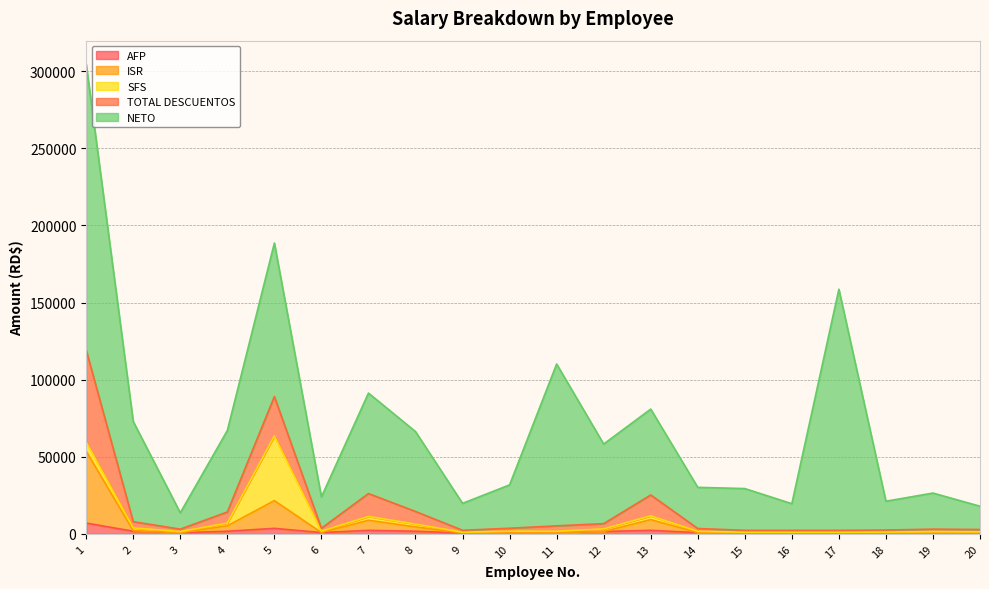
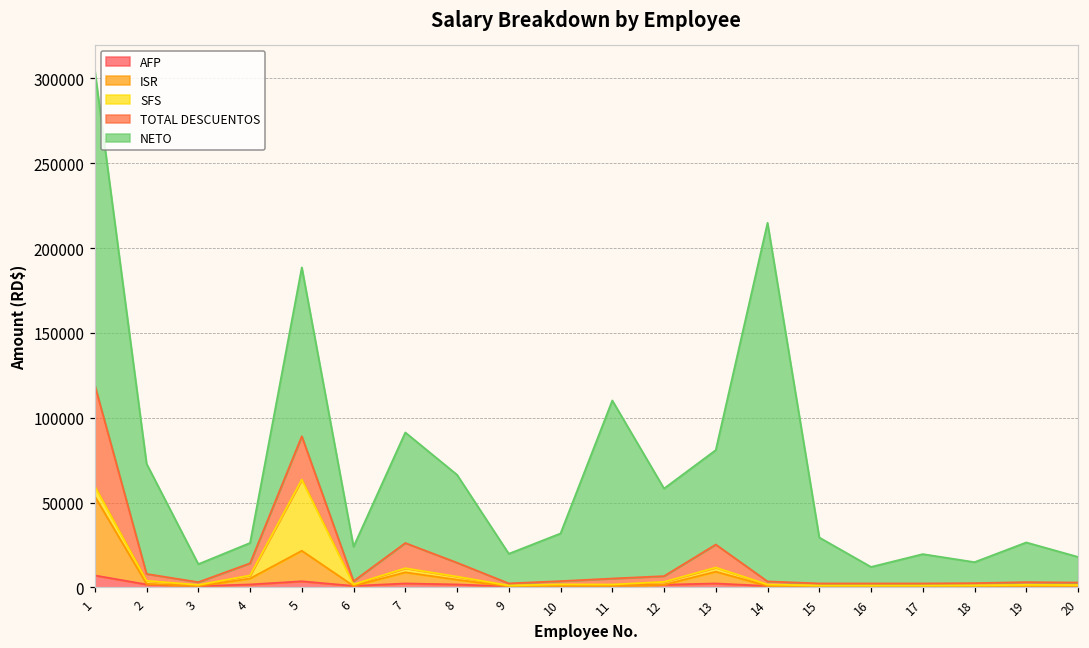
  {
    "ISR": {
      "1": 47000,
      "4": 3000,
      "5": 18000,
      "7": 7000,
      "8": 3000,
      "13": 7000
    },
    "SFS": {
      "1": 6000,
      "2": 2000,
      "4": 2000,
      "5": 42000,
      "7": 2000,
      "8": 2000,
      "12": 2000,
      "13": 2000
    },
    "NETO": {
      "1": 185000,
      "2": 65000,
      "3": 11000,
-     "4": 53000,
+     "4": 12000,
      "5": 100000,
      "6": 20000,
      "7": 65000,
      "8": 52000,
      "9": 17000,
      "10": 28000,
      "11": 105000,
      "12": 52000,
      "13": 56000,
-     "14": 27000,
+     "14": 211000,
      "15": 27000,
-     "16": 17000,
-     "17": 156000,
-     "18": 19000,
+     "16": 10000,
+     "17": 17000,
+     "18": 12000,
      "19": 23000,
      "20": 15000
    }
  }
